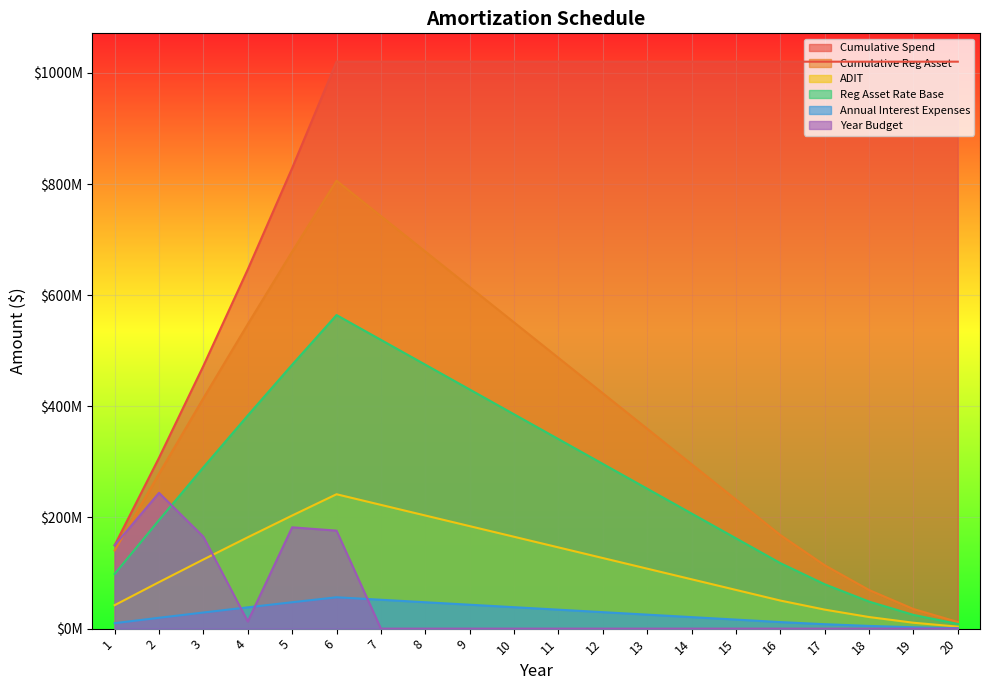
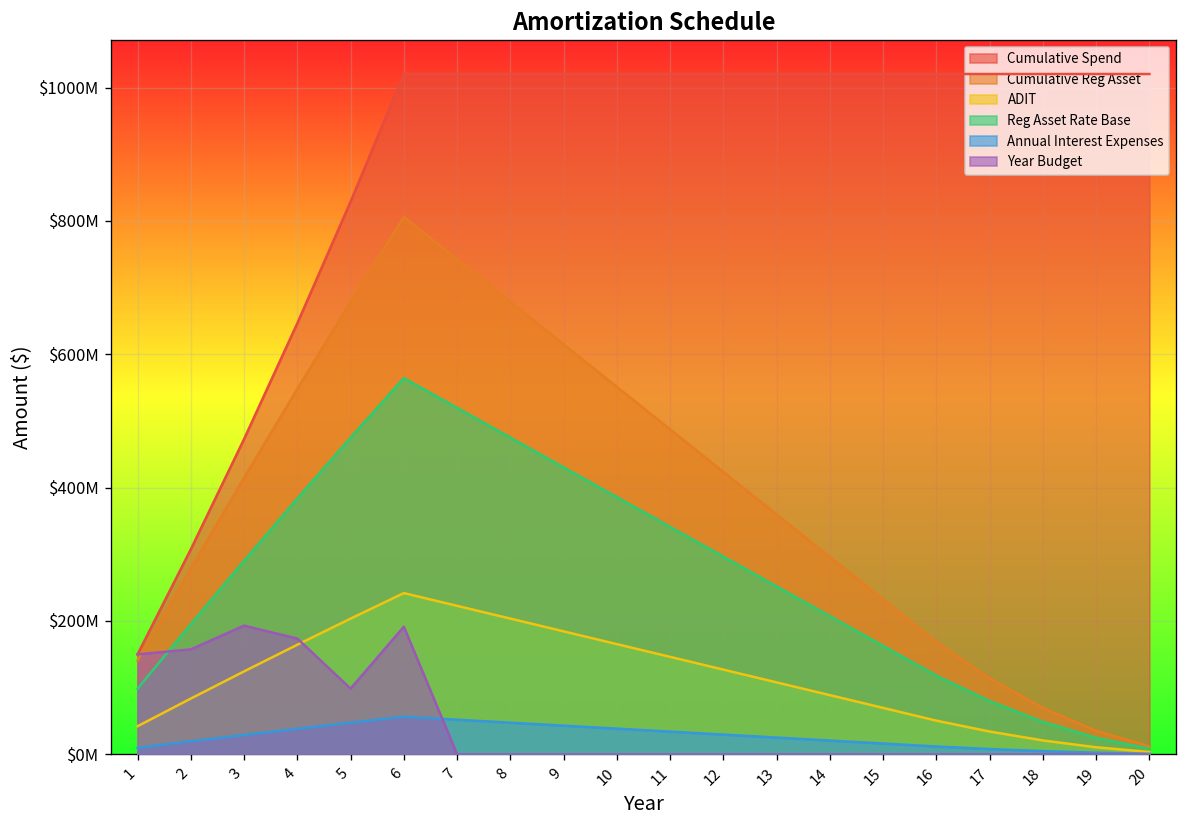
  {
    "ADIT": {
      "1": "$40000000",
      "2": "$80000000",
      "3": "$120000000",
      "4": "$160000000",
      "5": "$200000000",
      "6": "$240000000",
      "7": "$220000000",
      "8": "$200000000",
      "9": "$180000000",
      "10": "$170000000",
      "11": "$150000000",
      "12": "$130000000",
      "13": "$110000000",
      "14": "$90000000",
      "15": "$70000000",
      "16": "$50000000",
      "17": "$30000000",
      "18": "$20000000",
      "19": "$10000000"
    },
    "Reg Asset Rate Base": {
      "1": "$100000000",
      "2": "$200000000",
      "3": "$290000000",
      "4": "$380000000",
      "5": "$470000000",
      "6": "$560000000",
      "7": "$520000000",
      "8": "$480000000",
      "9": "$430000000",
      "10": "$390000000",
      "11": "$340000000",
      "12": "$300000000",
      "13": "$250000000",
      "14": "$210000000",
      "15": "$160000000",
      "16": "$120000000",
      "17": "$80000000",
      "18": "$50000000",
      "19": "$20000000"
    },
    "Annual Interest Expenses": {
      "1": "$10000000",
      "2": "$20000000",
      "3": "$30000000",
      "4": "$40000000",
      "5": "$50000000",
      "6": "$60000000",
      "7": "$50000000",
      "8": "$50000000",
      "9": "$40000000",
      "10": "$40000000",
      "11": "$30000000",
      "12": "$30000000",
      "13": "$30000000",
      "14": "$20000000",
      "15": "$20000000",
      "16": "$10000000",
      "17": "$10000000",
      "18": "$0"
    },
    "Year Budget": {
-     "2": "$240000000",
-     "3": "$170000000",
-     "4": "$10000000",
-     "5": "$180000000",
-     "6": "$180000000",
+     "2": "$160000000",
+     "3": "$190000000",
+     "4": "$170000000",
+     "5": "$100000000",
+     "6": "$190000000",
      "7": "$0",
      "8": "$0",
      "9": "$0",
      "10": "$0",
      "11": "$0",
      "12": "$0",
      "13": "$0",
      "14": "$0",
      "15": "$0",
      "16": "$0",
      "17": "$0",
      "18": "$0"
    }
  }
